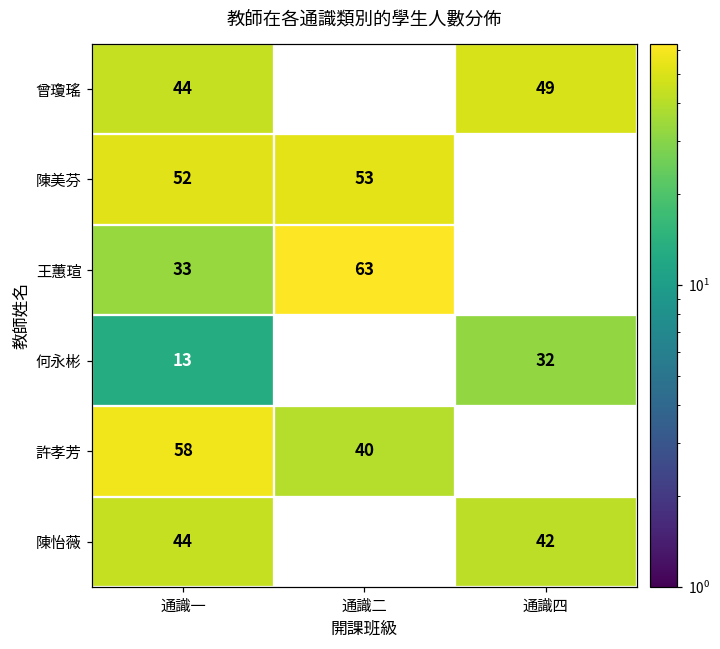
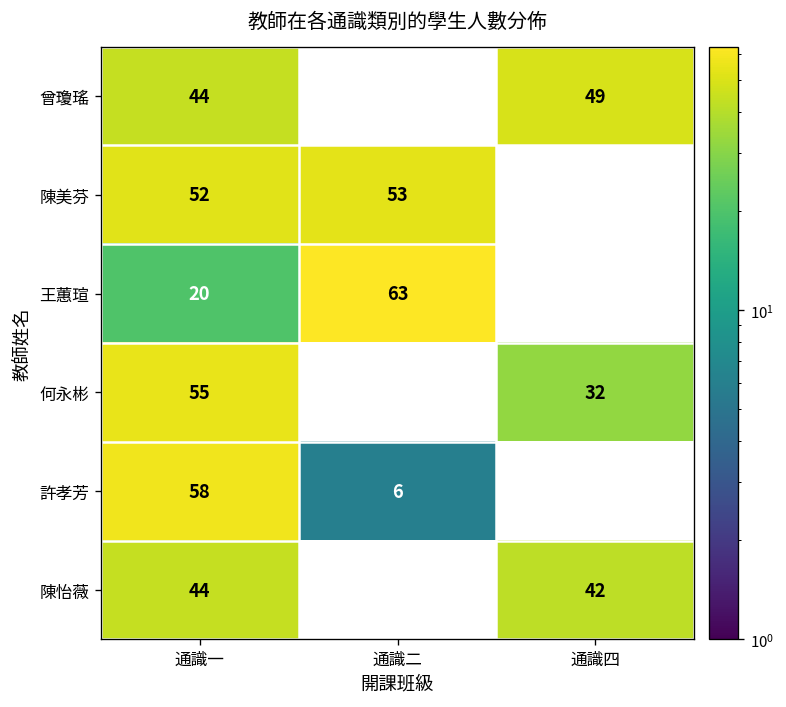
  {
    "曾瓊瑤": {
      "通識一": 44,
      "通識四": 49
    },
    "陳美芬": {
      "通識一": 52,
      "通識二": 53
    },
    "王蕙瑄": {
-     "通識一": 33,
+     "通識一": 20,
      "通識二": 63
    },
    "何永彬": {
-     "通識一": 13,
+     "通識一": 55,
      "通識四": 32
    },
    "許孝芳": {
      "通識一": 58,
-     "通識二": 40
+     "通識二": 6
    },
    "陳怡薇": {
      "通識一": 44,
      "通識四": 42
    }
  }
